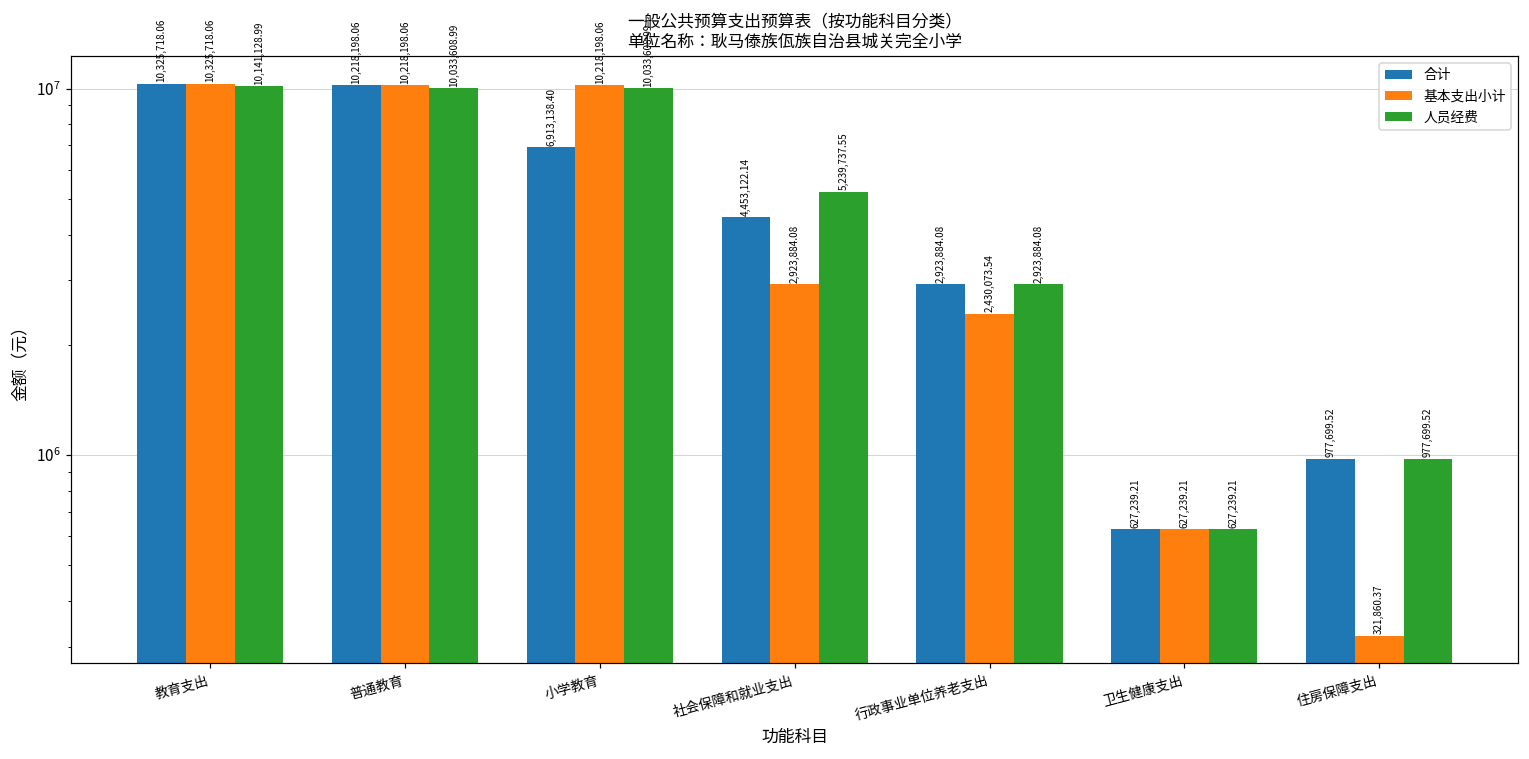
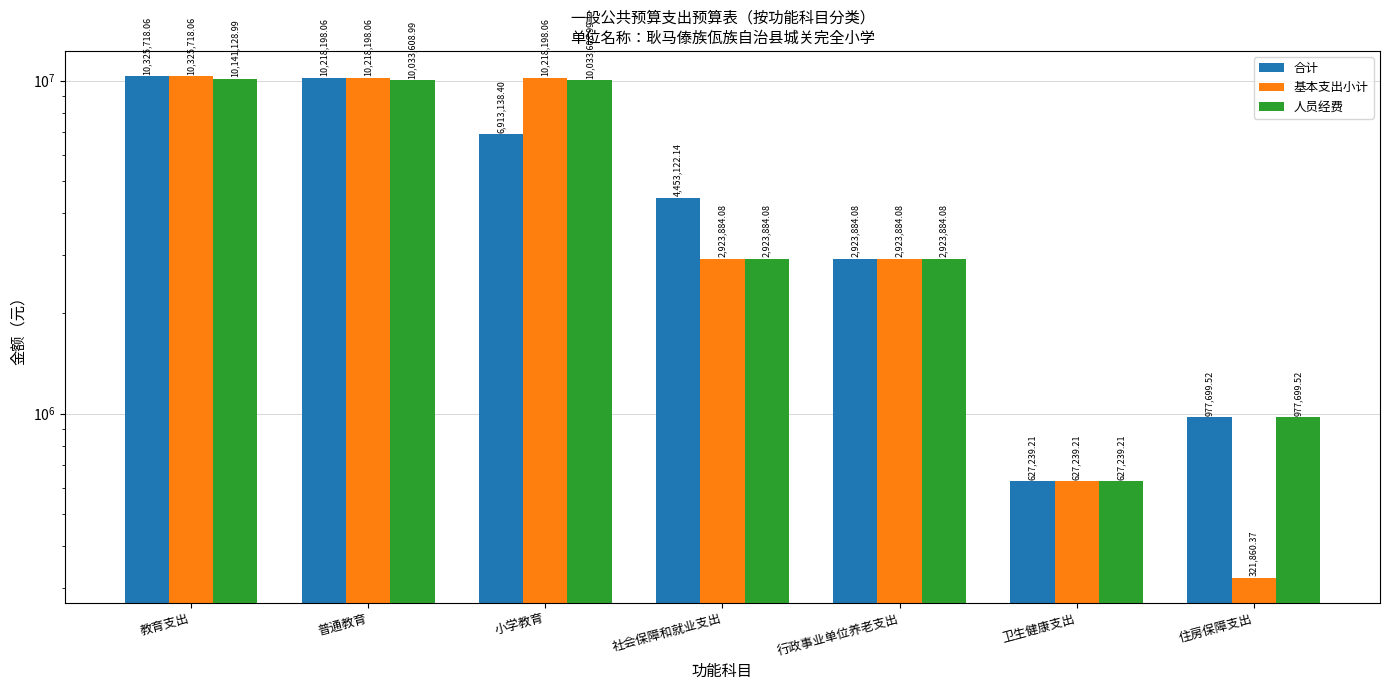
  {
    "合计": {
      "教育支出": "10,325,718.06",
      "普通教育": "10,218,198.06",
      "小学教育": "6,913,138.40",
      "社会保障和就业支出": "4,453,122.14",
      "行政事业单位养老支出": "2,923,884.08",
      "卫生健康支出": "627,239.21",
      "住房保障支出": "977,699.52"
    },
    "基本支出小计": {
      "教育支出": "10,325,718.06",
      "普通教育": "10,218,198.06",
      "小学教育": "10,218,198.06",
      "社会保障和就业支出": "2,923,884.08",
-     "行政事业单位养老支出": "2,430,073.54",
+     "行政事业单位养老支出": "2,923,884.08",
      "卫生健康支出": "627,239.21",
      "住房保障支出": "321,860.37"
    },
    "人员经费": {
      "教育支出": "10,141,128.99",
      "普通教育": "10,033,608.99",
      "小学教育": "10,033,608.99",
-     "社会保障和就业支出": "5,239,737.55",
+     "社会保障和就业支出": "2,923,884.08",
      "行政事业单位养老支出": "2,923,884.08",
      "卫生健康支出": "627,239.21",
      "住房保障支出": "977,699.52"
    }
  }
